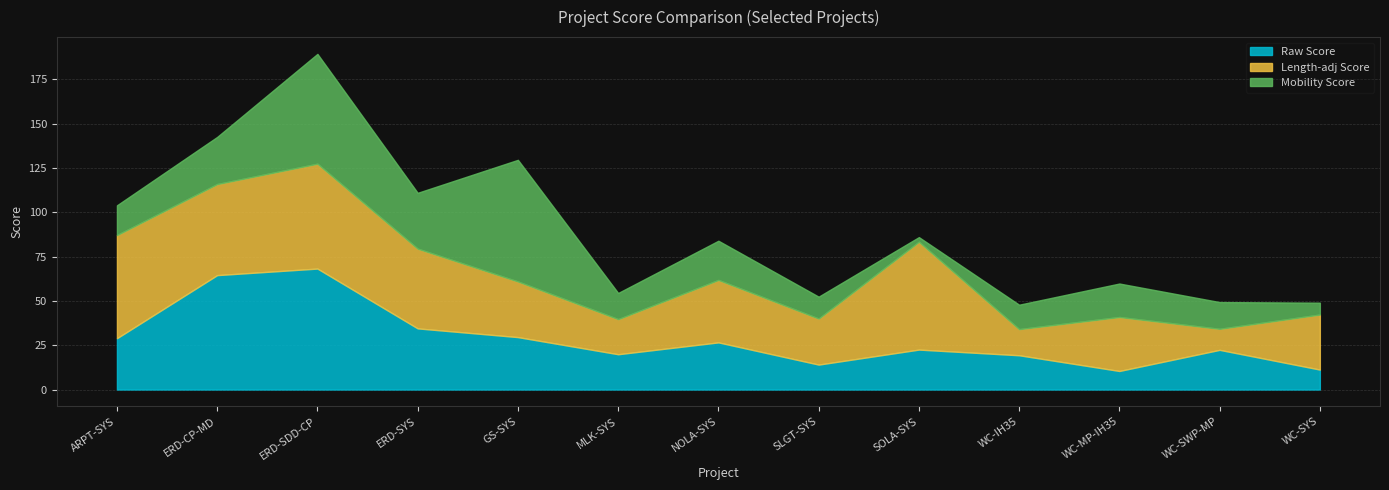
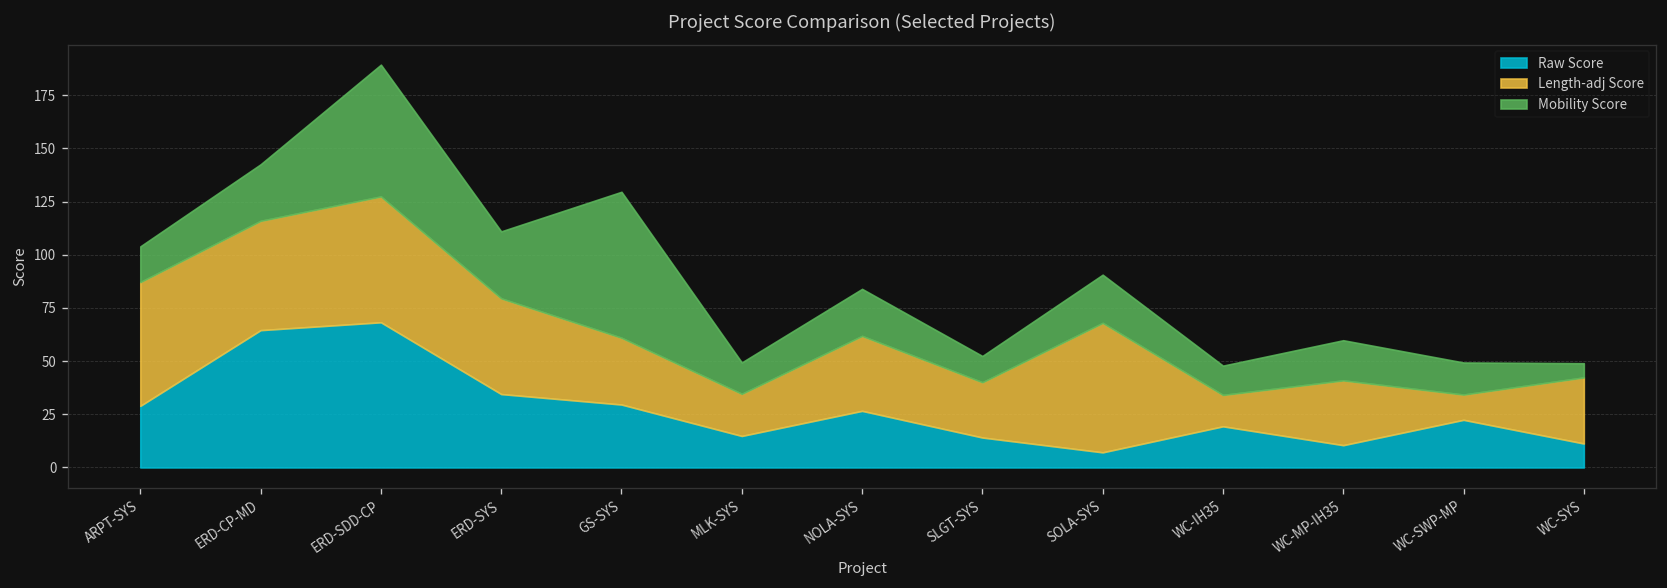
  {
    "Raw Score": {
      "ARPT-SYS": 29,
      "ERD-CP-MD": 65,
      "ERD-SDD-CP": 68,
      "ERD-SYS": 34,
      "GS-SYS": 30,
-     "MLK-SYS": 20,
+     "MLK-SYS": 15,
      "NOLA-SYS": 27,
      "SLGT-SYS": 14,
-     "SOLA-SYS": 23,
+     "SOLA-SYS": 7,
      "WC-IH35": 19,
      "WC-MP-IH35": 10,
      "WC-SWP-MP": 22,
      "WC-SYS": 11
    },
    "Length-adj Score": {
      "ARPT-SYS": 58,
      "ERD-CP-MD": 51,
      "ERD-SDD-CP": 59,
      "ERD-SYS": 45,
      "GS-SYS": 31,
      "MLK-SYS": 20,
      "NOLA-SYS": 35,
      "SLGT-SYS": 26,
      "SOLA-SYS": 61,
      "WC-IH35": 15,
      "WC-MP-IH35": 30,
      "WC-SWP-MP": 12,
      "WC-SYS": 31
    },
    "Mobility Score": {
      "ARPT-SYS": 17,
      "ERD-CP-MD": 27,
      "ERD-SDD-CP": 62,
      "ERD-SYS": 31,
      "GS-SYS": 69,
      "MLK-SYS": 15,
      "NOLA-SYS": 22,
      "SLGT-SYS": 12,
-     "SOLA-SYS": 3,
+     "SOLA-SYS": 23,
      "WC-IH35": 14,
      "WC-MP-IH35": 19,
      "WC-SWP-MP": 15,
      "WC-SYS": 7
    }
  }
